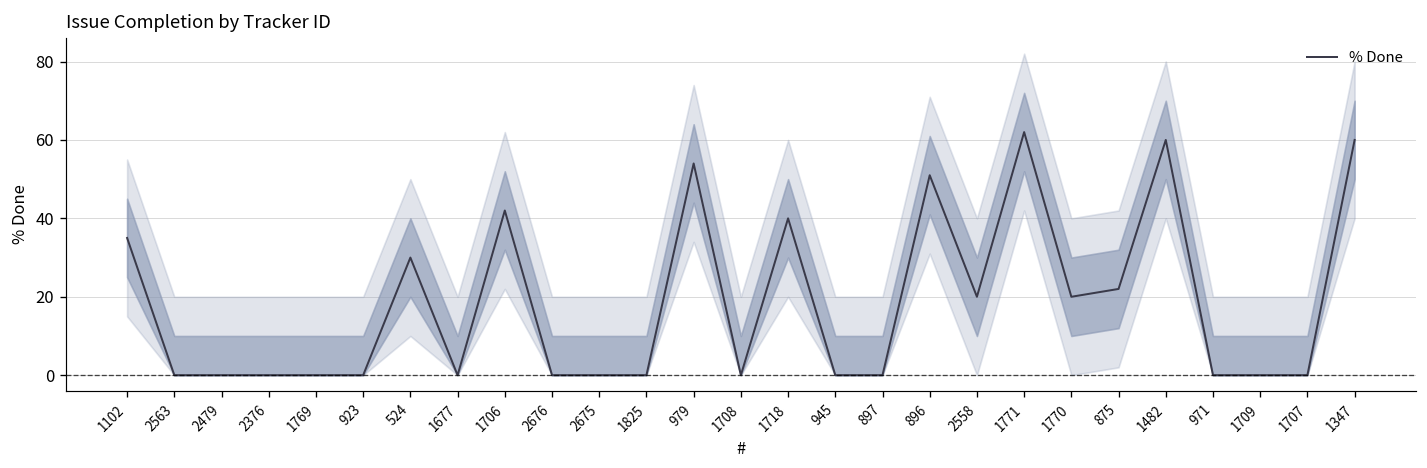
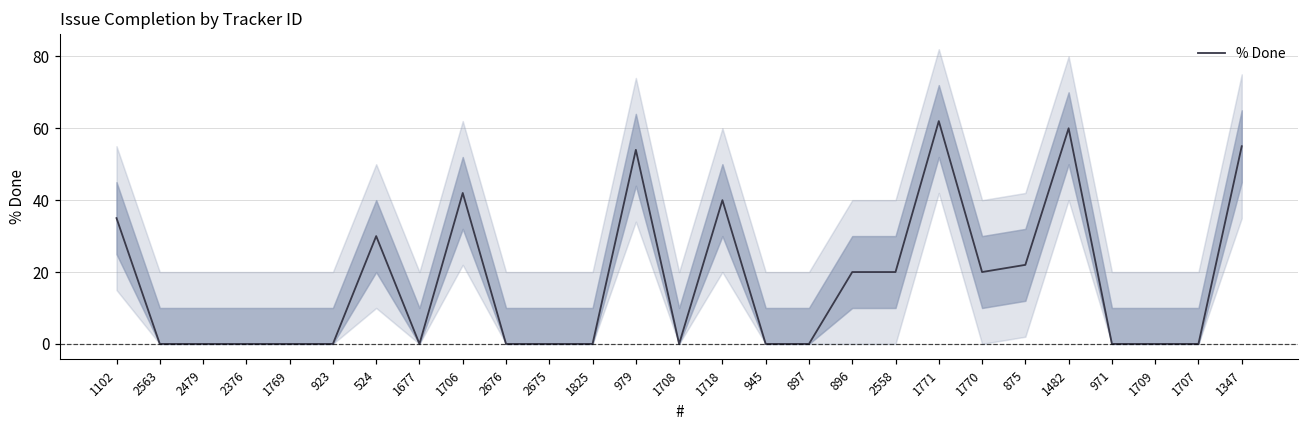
  {
    "% Done": {
      "1102": 35,
      "2563": 0,
      "2479": 0,
      "2376": 0,
      "1769": 0,
      "923": 0,
      "524": 30,
      "1677": 0,
      "1706": 42,
      "2676": 0,
      "2675": 0,
      "1825": 0,
      "979": 54,
      "1708": 0,
      "1718": 40,
      "945": 0,
      "897": 0,
-     "896": 51,
+     "896": 20,
      "2558": 20,
      "1771": 62,
      "1770": 20,
      "875": 22,
      "1482": 60,
      "971": 0,
      "1709": 0,
      "1707": 0,
-     "1347": 60
+     "1347": 55
    }
  }
